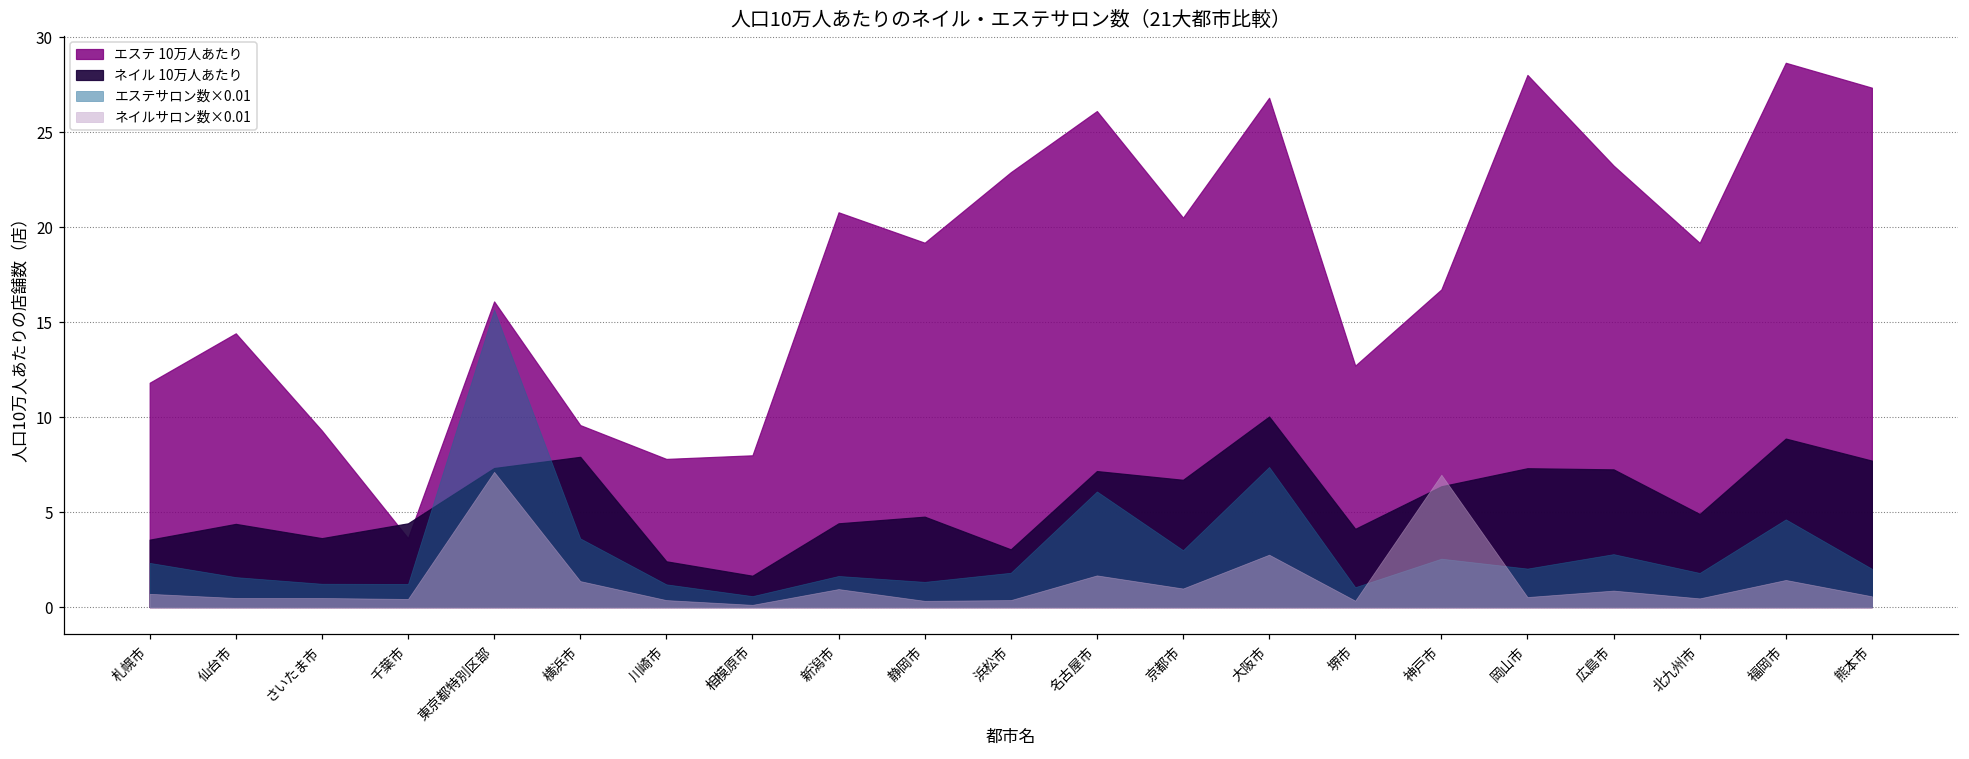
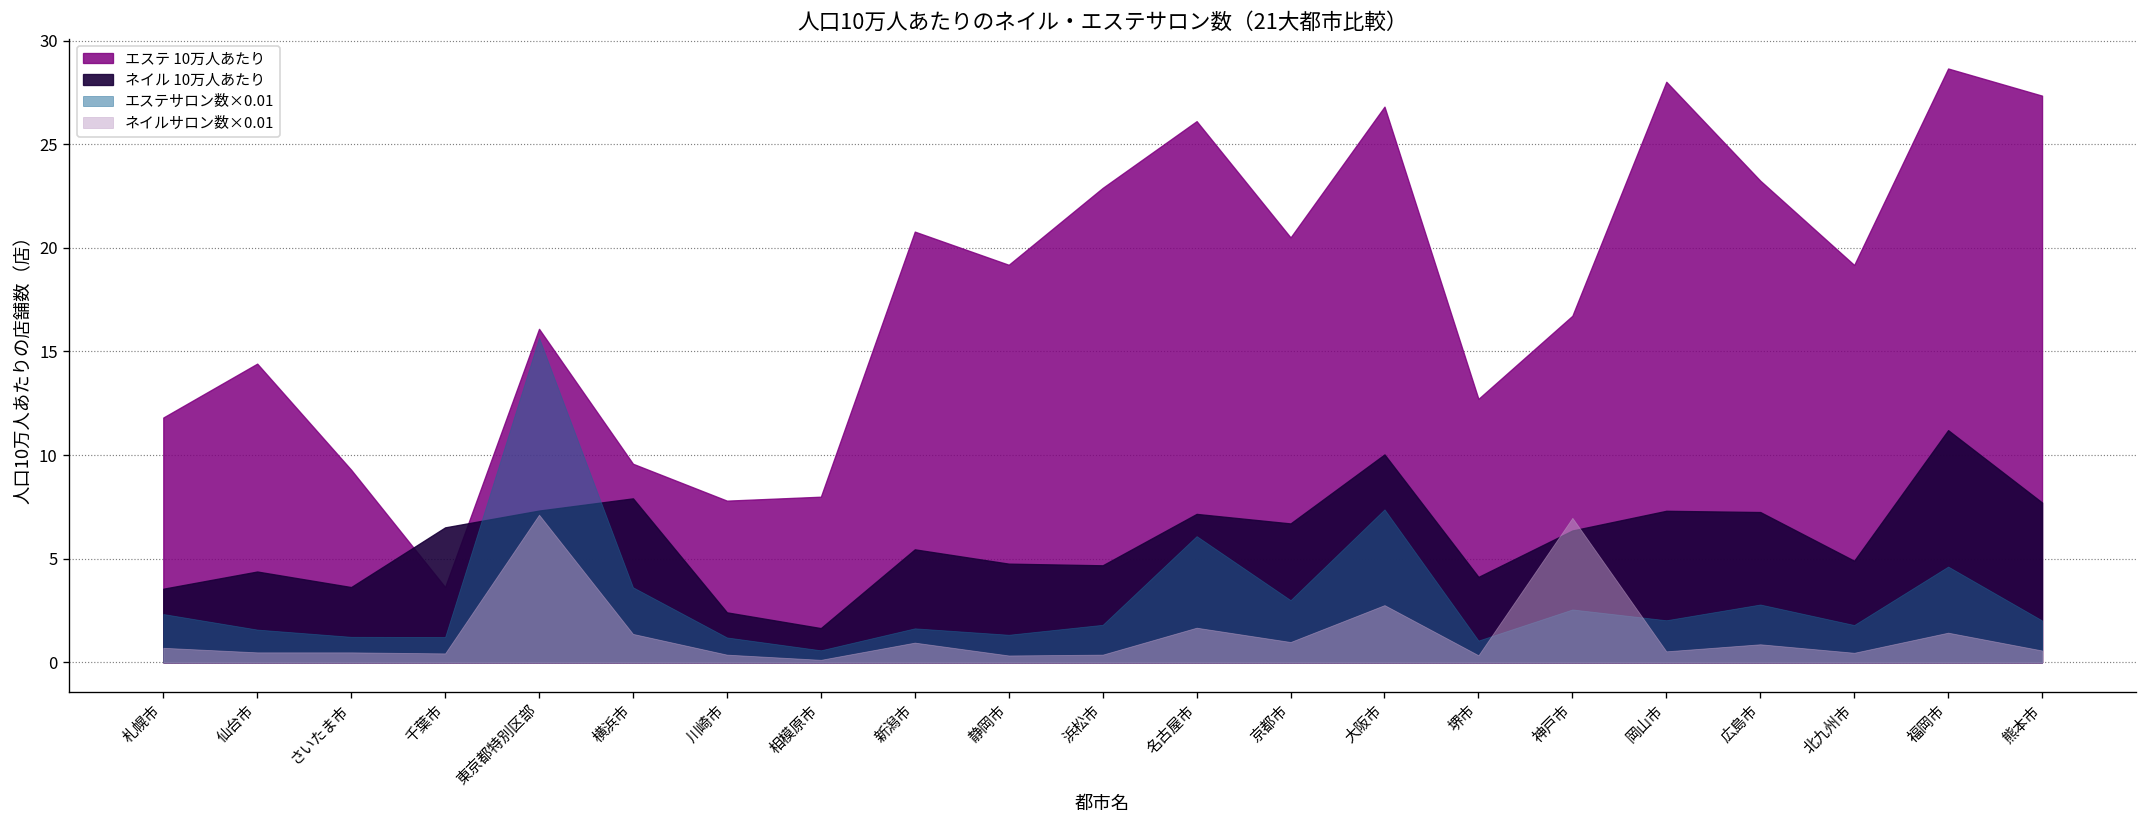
  {
    "エステ 10万人あたり": {
      "札幌市": 11.8,
      "仙台市": 14.4,
      "さいたま市": 9.3,
      "千葉市": 3.6,
      "東京都特別区部": 16.1,
      "横浜市": 9.6,
      "川崎市": 7.8,
      "相模原市": 8.0,
      "新潟市": 20.8,
      "静岡市": 19.2,
      "浜松市": 22.9,
      "名古屋市": 26.1,
      "京都市": 20.5,
      "大阪市": 26.8,
      "堺市": 12.7,
      "神戸市": 16.7,
      "岡山市": 28.0,
      "広島市": 23.2,
      "北九州市": 19.2,
      "福岡市": 28.7,
      "熊本市": 27.3
    },
    "ネイル 10万人あたり": {
      "札幌市": 3.6,
      "仙台市": 4.4,
      "さいたま市": 3.6,
-     "千葉市": 4.4,
+     "千葉市": 6.5,
      "東京都特別区部": 7.3,
      "横浜市": 7.9,
      "川崎市": 2.4,
      "相模原市": 1.7,
-     "新潟市": 4.4,
+     "新潟市": 5.5,
      "静岡市": 4.8,
-     "浜松市": 3.0,
+     "浜松市": 4.7,
      "名古屋市": 7.2,
      "京都市": 6.7,
      "大阪市": 10.0,
      "堺市": 4.1,
      "神戸市": 6.4,
      "岡山市": 7.3,
      "広島市": 7.3,
      "北九州市": 4.9,
-     "福岡市": 8.9,
+     "福岡市": 11.2,
      "熊本市": 7.7
    },
    "エステサロン数×0.01": {
      "札幌市": 2.3,
      "仙台市": 1.6,
      "さいたま市": 1.2,
      "千葉市": 1.2,
      "東京都特別区部": 15.7,
      "横浜市": 3.6,
      "川崎市": 1.2,
      "相模原市": 0.6,
      "新潟市": 1.6,
      "静岡市": 1.3,
      "浜松市": 1.8,
      "名古屋市": 6.1,
      "京都市": 3.0,
      "大阪市": 7.4,
      "堺市": 1.1,
      "神戸市": 2.6,
      "岡山市": 2.0,
      "広島市": 2.8,
      "北九州市": 1.8,
      "福岡市": 4.6,
      "熊本市": 2.0
    },
    "ネイルサロン数×0.01": {
      "札幌市": 0.7,
      "仙台市": 0.5,
      "さいたま市": 0.5,
      "千葉市": 0.4,
      "東京都特別区部": 7.1,
      "横浜市": 1.4,
      "川崎市": 0.4,
      "新潟市": 1.0,
      "静岡市": 0.3,
      "浜松市": 0.4,
      "名古屋市": 1.7,
      "京都市": 1.0,
      "大阪市": 2.8,
      "堺市": 0.3,
      "神戸市": 7.0,
      "岡山市": 0.5,
      "広島市": 0.9,
      "北九州市": 0.5,
      "福岡市": 1.4,
      "熊本市": 0.6
    }
  }
